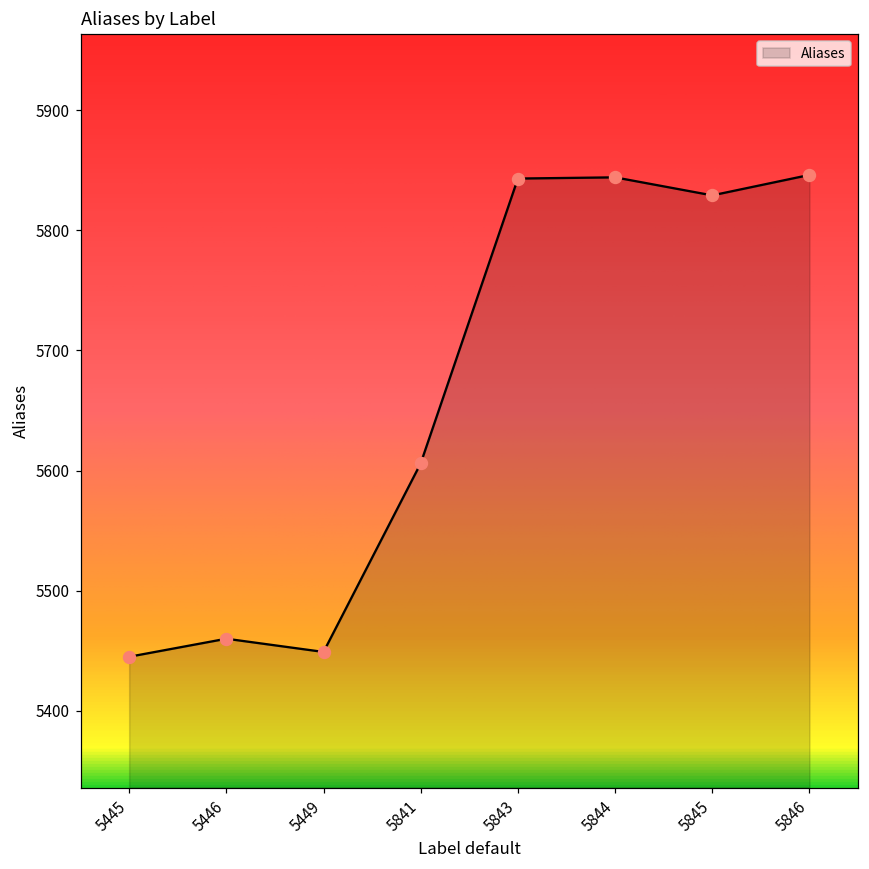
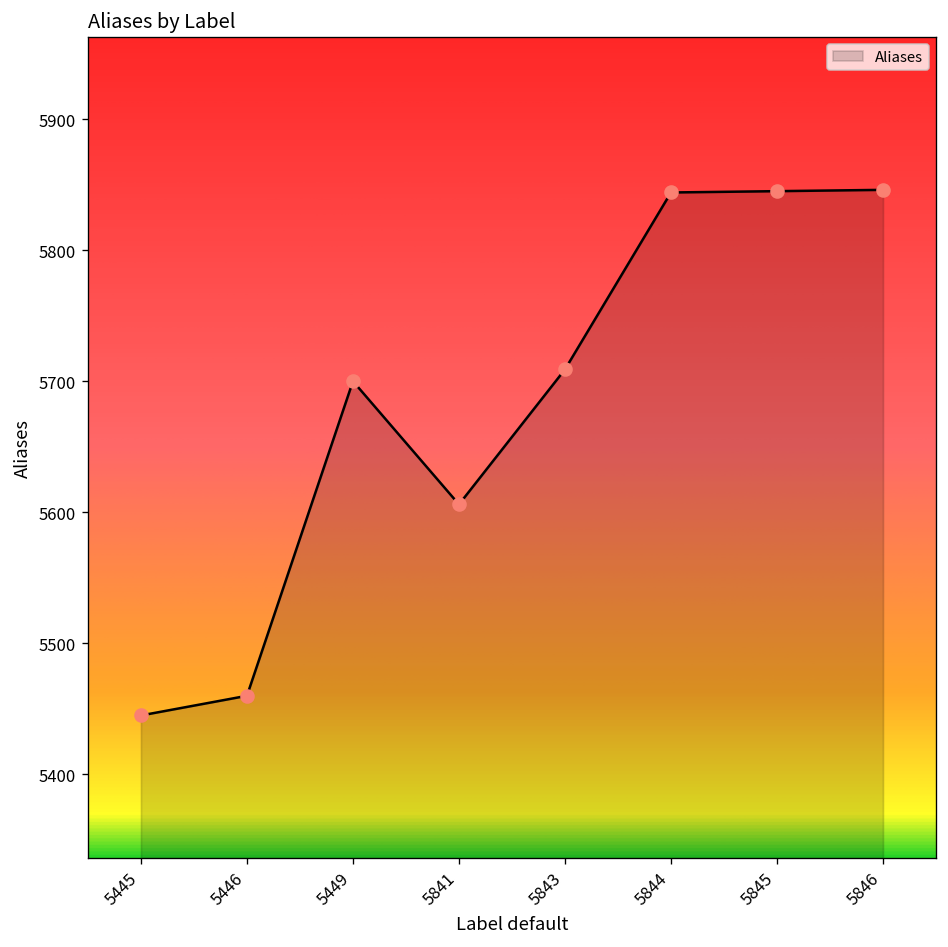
  {
    "5445": 5445,
    "5446": 5460,
-   "5449": 5449,
+   "5449": 5700,
    "5841": 5606,
-   "5843": 5843,
+   "5843": 5709,
    "5844": 5844,
-   "5845": 5829,
+   "5845": 5845,
    "5846": 5846
  }
